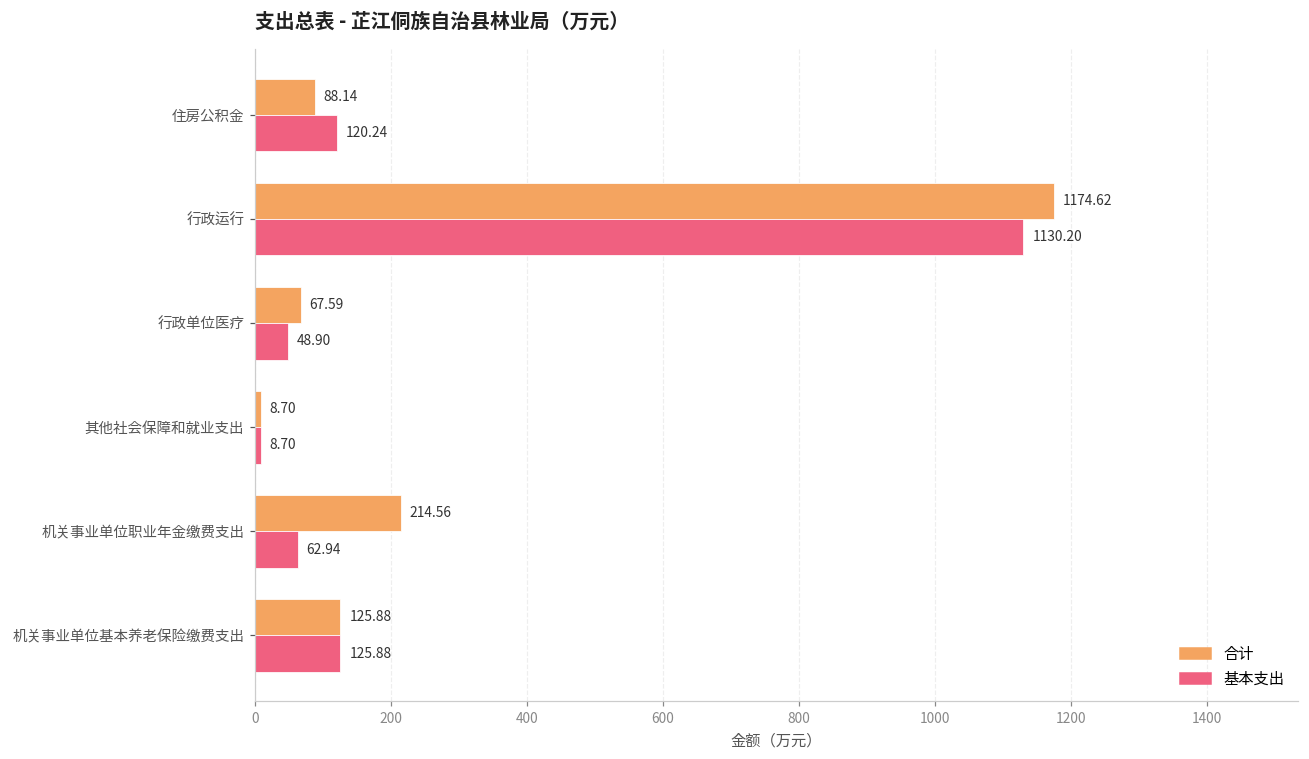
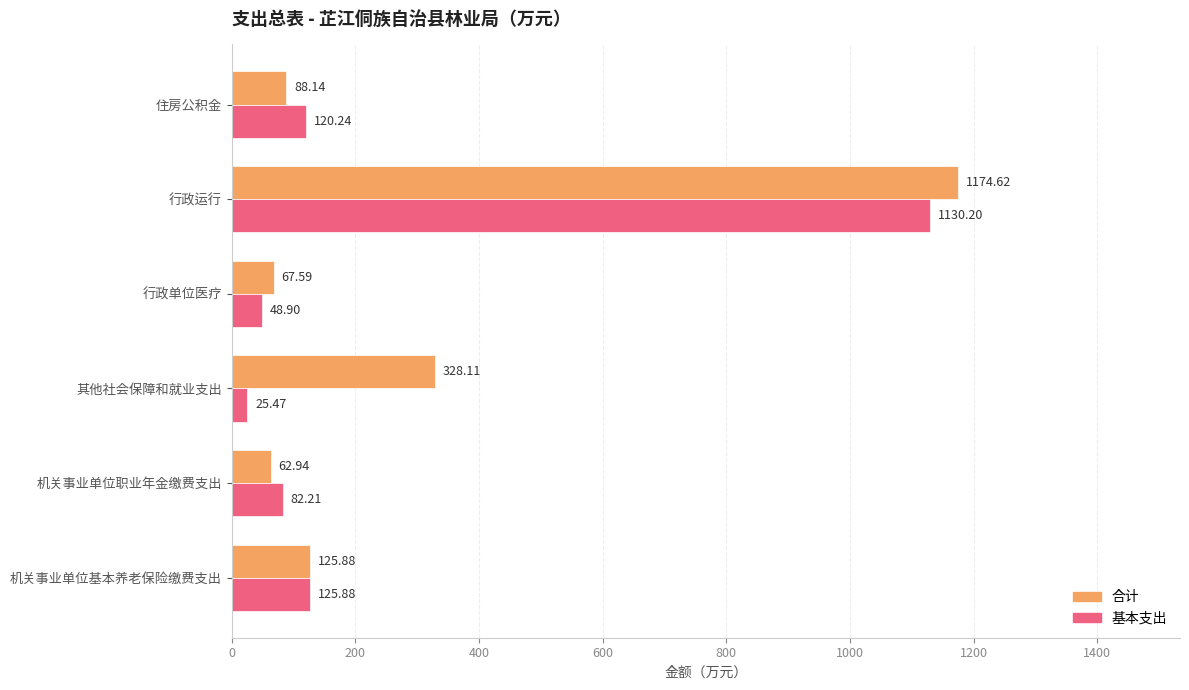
  {
    "合计": {
      "住房公积金": 88.14,
      "行政运行": 1174.62,
      "行政单位医疗": 67.59,
-     "其他社会保障和就业支出": 8.70,
-     "机关事业单位职业年金缴费支出": 214.56,
+     "其他社会保障和就业支出": 328.11,
+     "机关事业单位职业年金缴费支出": 62.94,
      "机关事业单位基本养老保险缴费支出": 125.88
    },
    "基本支出": {
      "住房公积金": 120.24,
      "行政运行": 1130.20,
      "行政单位医疗": 48.90,
-     "其他社会保障和就业支出": 8.70,
-     "机关事业单位职业年金缴费支出": 62.94,
+     "其他社会保障和就业支出": 25.47,
+     "机关事业单位职业年金缴费支出": 82.21,
      "机关事业单位基本养老保险缴费支出": 125.88
    }
  }
